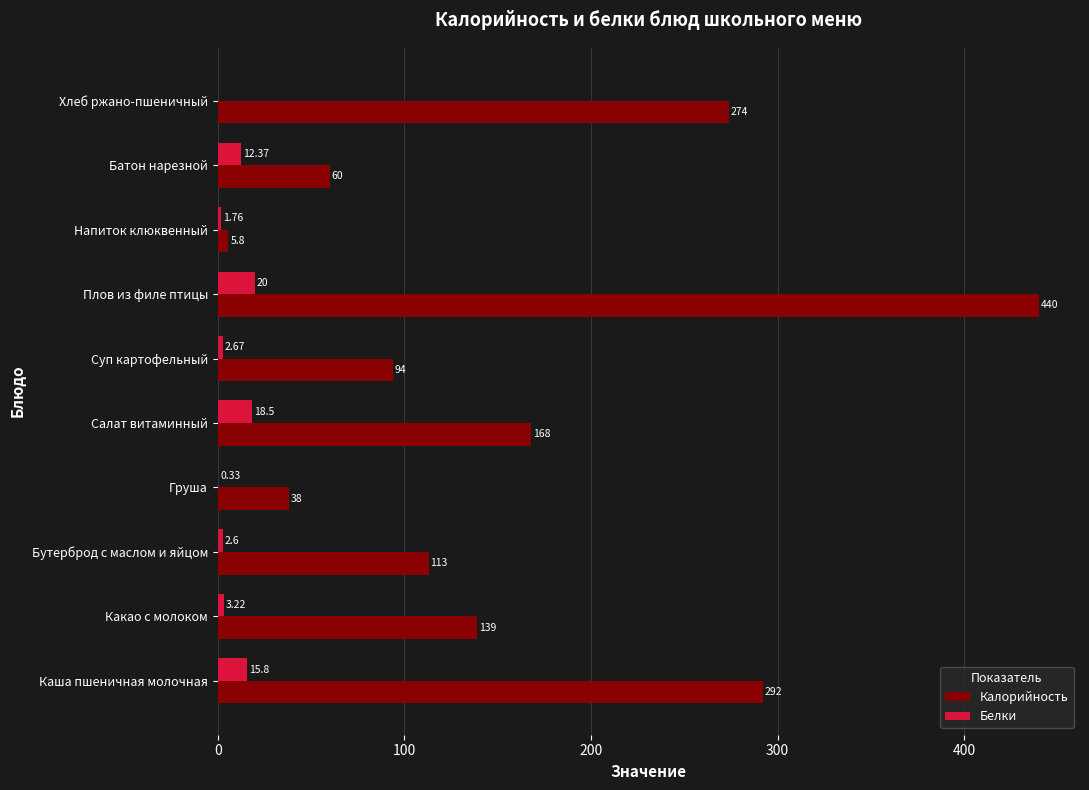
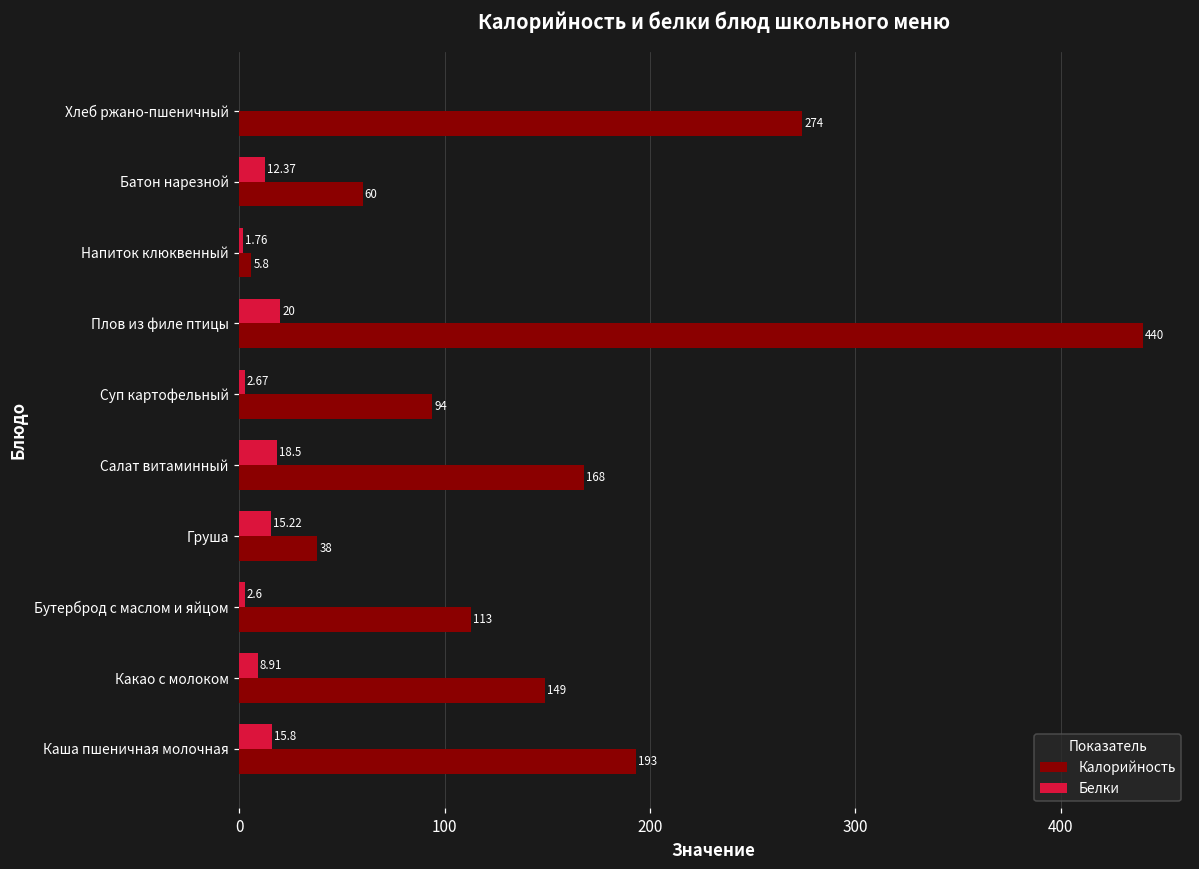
  {
    "Калорийность": {
      "Хлеб ржано-пшеничный": 274,
      "Батон нарезной": 60,
      "Напиток клюквенный": 5.8,
      "Плов из филе птицы": 440,
      "Суп картофельный": 94,
      "Салат витаминный": 168,
      "Груша": 38,
      "Бутерброд с маслом и яйцом": 113,
-     "Какао с молоком": 139,
-     "Каша пшеничная молочная": 292
+     "Какао с молоком": 149,
+     "Каша пшеничная молочная": 193
    },
    "Белки": {
      "Батон нарезной": 12.37,
      "Напиток клюквенный": 1.76,
      "Плов из филе птицы": 20,
      "Суп картофельный": 2.67,
      "Салат витаминный": 18.5,
-     "Груша": 0.33,
+     "Груша": 15.22,
      "Бутерброд с маслом и яйцом": 2.6,
-     "Какао с молоком": 3.22,
+     "Какао с молоком": 8.91,
      "Каша пшеничная молочная": 15.8
    }
  }
